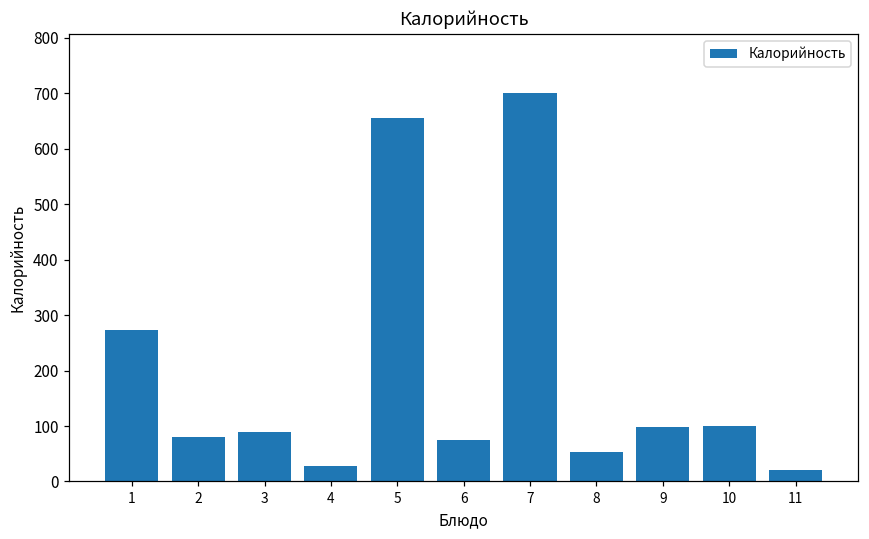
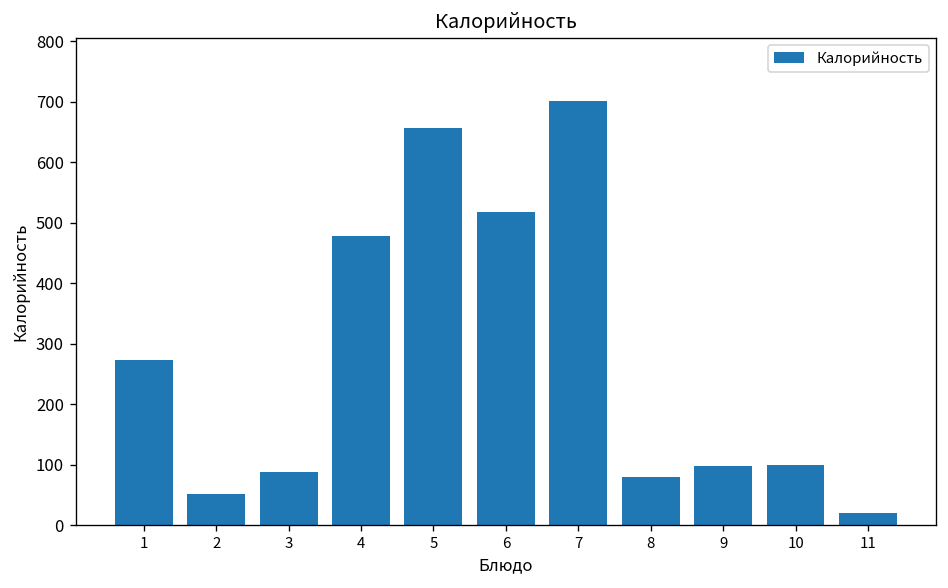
  {
    "1": 270,
-   "2": 80,
+   "2": 50,
    "3": 90,
-   "4": 30,
+   "4": 480,
    "5": 660,
-   "6": 70,
+   "6": 520,
    "7": 700,
-   "8": 50,
+   "8": 80,
    "9": 100,
    "10": 100,
    "11": 20
  }
